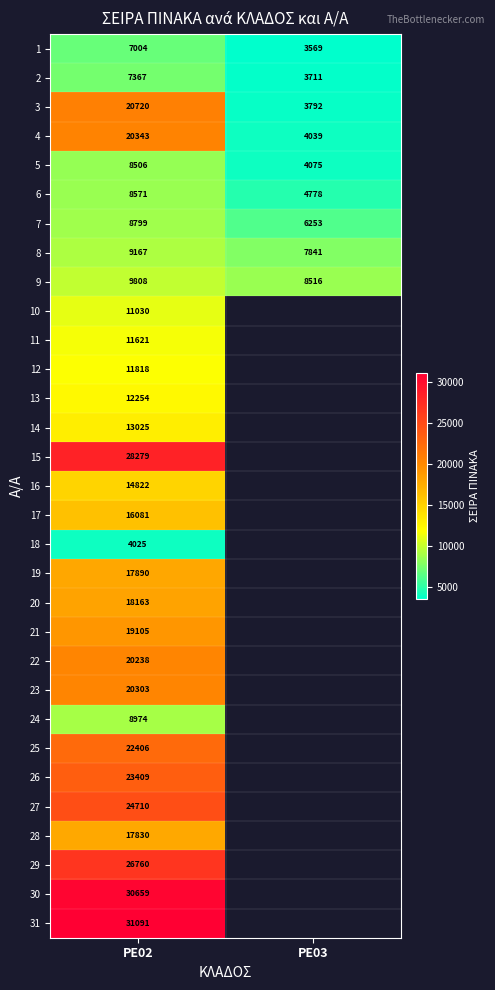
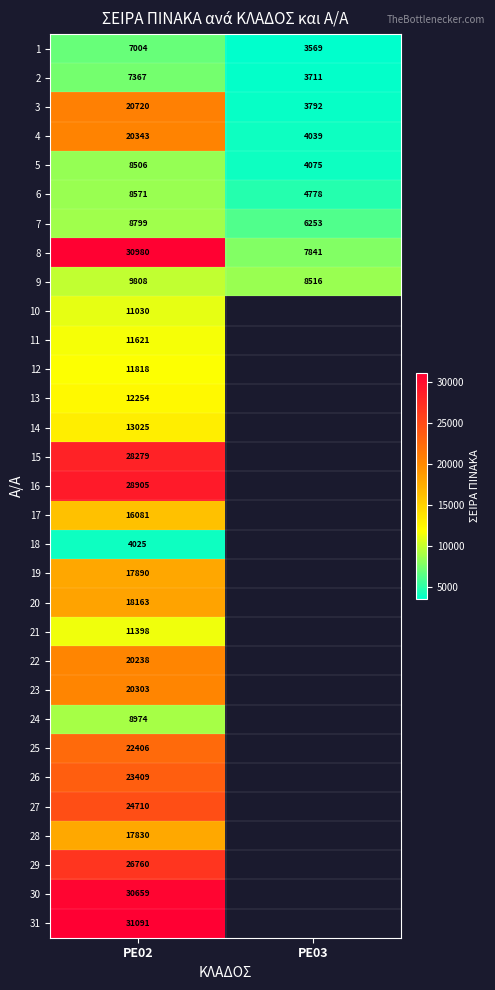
  {
    "1": {
      "PE02": 7004,
      "PE03": 3569
    },
    "2": {
      "PE02": 7367,
      "PE03": 3711
    },
    "3": {
      "PE02": 20720,
      "PE03": 3792
    },
    "4": {
      "PE02": 20343,
      "PE03": 4039
    },
    "5": {
      "PE02": 8506,
      "PE03": 4075
    },
    "6": {
      "PE02": 8571,
      "PE03": 4778
    },
    "7": {
      "PE02": 8799,
      "PE03": 6253
    },
    "8": {
-     "PE02": 9167,
+     "PE02": 30980,
      "PE03": 7841
    },
    "9": {
      "PE02": 9808,
      "PE03": 8516
    },
    "10": {
      "PE02": 11030
    },
    "11": {
      "PE02": 11621
    },
    "12": {
      "PE02": 11818
    },
    "13": {
      "PE02": 12254
    },
    "14": {
      "PE02": 13025
    },
    "15": {
      "PE02": 28279
    },
    "16": {
-     "PE02": 14822
+     "PE02": 28905
    },
    "17": {
      "PE02": 16081
    },
    "18": {
      "PE02": 4025
    },
    "19": {
      "PE02": 17890
    },
    "20": {
      "PE02": 18163
    },
    "21": {
-     "PE02": 19105
+     "PE02": 11398
    },
    "22": {
      "PE02": 20238
    },
    "23": {
      "PE02": 20303
    },
    "24": {
      "PE02": 8974
    },
    "25": {
      "PE02": 22406
    },
    "26": {
      "PE02": 23409
    },
    "27": {
      "PE02": 24710
    },
    "28": {
      "PE02": 17830
    },
    "29": {
      "PE02": 26760
    },
    "30": {
      "PE02": 30659
    },
    "31": {
      "PE02": 31091
    }
  }
